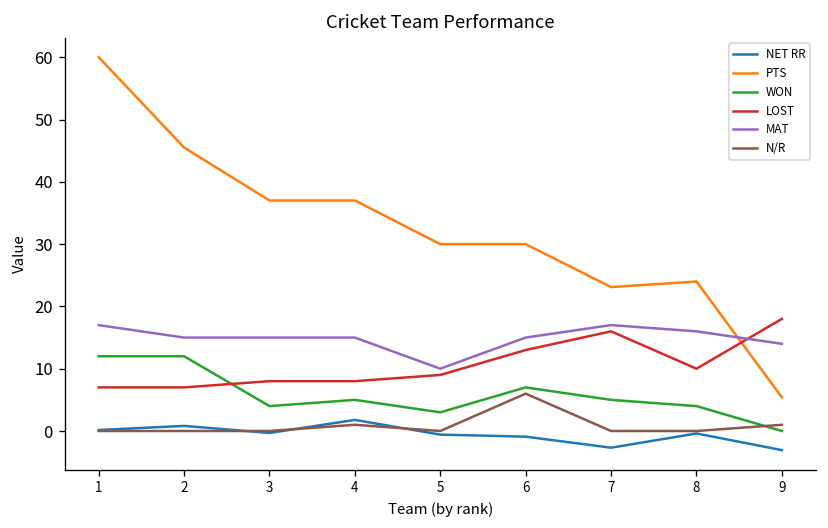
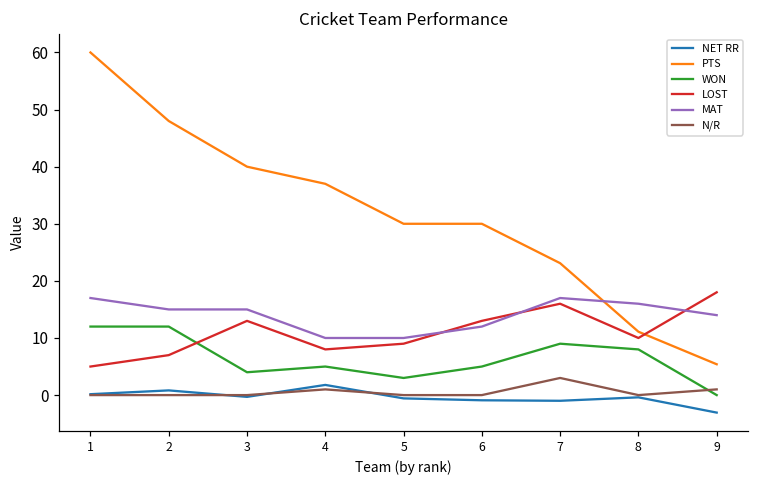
  {
    "NET RR": {
      "2": 1,
      "4": 2,
      "5": -1,
      "6": -1,
-     "7": -3,
+     "7": -1,
      "9": -3
    },
    "PTS": {
      "1": 60,
-     "2": 46,
-     "3": 37,
+     "2": 48,
+     "3": 40,
      "4": 37,
      "5": 30,
      "6": 30,
      "7": 23,
-     "8": 24,
+     "8": 11,
      "9": 5
    },
    "WON": {
      "1": 12,
      "2": 12,
      "3": 4,
      "4": 5,
      "5": 3,
-     "6": 7,
-     "7": 5,
-     "8": 4,
+     "6": 5,
+     "7": 9,
+     "8": 8,
      "9": 0
    },
    "LOST": {
-     "1": 7,
+     "1": 5,
      "2": 7,
-     "3": 8,
+     "3": 13,
      "4": 8,
      "5": 9,
      "6": 13,
      "7": 16,
      "8": 10,
      "9": 18
    },
    "MAT": {
      "1": 17,
      "2": 15,
      "3": 15,
-     "4": 15,
+     "4": 10,
      "5": 10,
-     "6": 15,
+     "6": 12,
      "7": 17,
      "8": 16,
      "9": 14
    },
    "N/R": {
      "2": 0,
      "4": 1,
      "5": 0,
-     "6": 6,
-     "7": 0,
+     "6": 0,
+     "7": 3,
      "9": 1
    }
  }
